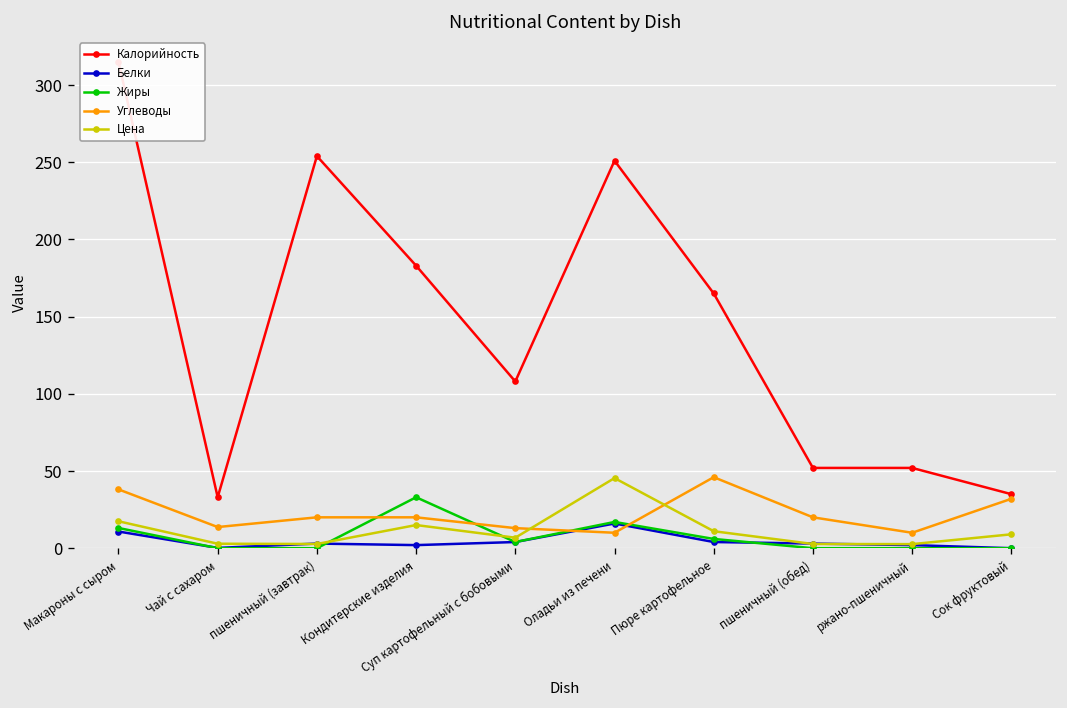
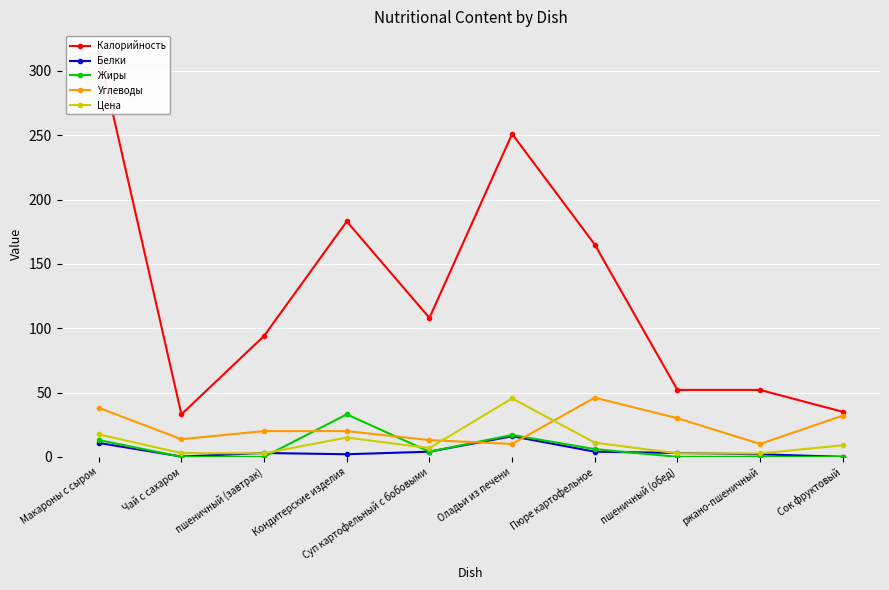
  {
    "Калорийность": {
      "Чай с сахаром": 33,
-     "пшеничный (завтрак)": 254,
+     "пшеничный (завтрак)": 94,
      "Кондитерские изделия": 183,
      "Суп картофельный с бобовыми": 108,
      "Оладьи из печени": 251,
      "Пюре картофельное": 165,
      "пшеничный (обед)": 52,
      "ржано-пшеничный": 52,
      "Сок фруктовый": 35
    },
    "Белки": {
      "Макароны с сыром": 11,
      "Кондитерские изделия": 2,
      "Пюре картофельное": 4
    },
    "Жиры": {
      "Макароны с сыром": 13,
      "пшеничный (завтрак)": 0,
      "Кондитерские изделия": 33,
      "Пюре картофельное": 6,
      "пшеничный (обед)": 0
    },
    "Углеводы": {
      "Макароны с сыром": 38,
      "Чай с сахаром": 14,
      "пшеничный (завтрак)": 20,
      "Кондитерские изделия": 20,
      "Суп картофельный с бобовыми": 13,
      "Оладьи из печени": 10,
      "Пюре картофельное": 46,
-     "пшеничный (обед)": 20,
+     "пшеничный (обед)": 30,
      "ржано-пшеничный": 10,
      "Сок фруктовый": 32
    },
    "Цена": {
      "Макароны с сыром": 17,
      "Чай с сахаром": 3,
      "Кондитерские изделия": 15,
      "Суп картофельный с бобовыми": 7,
      "Оладьи из печени": 45,
      "Пюре картофельное": 11,
      "Сок фруктовый": 9
    }
  }
